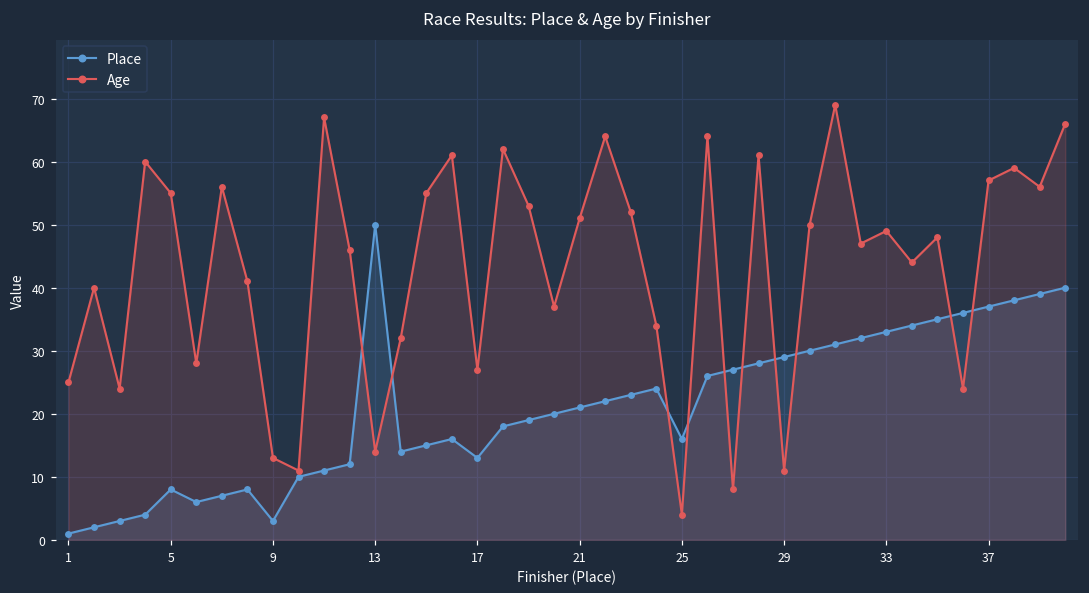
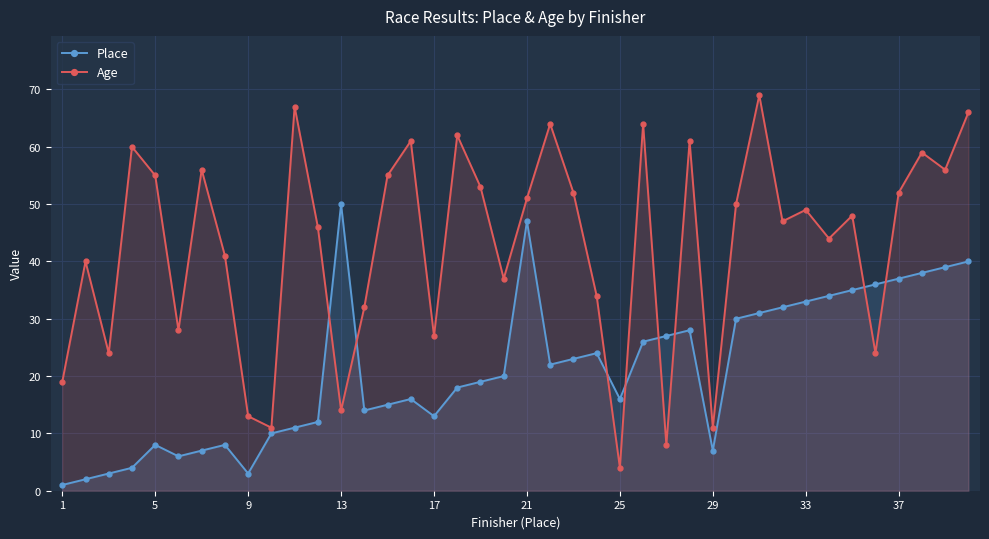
  {
    "Place": {
      "1": 1,
      "5": 8,
      "9": 3,
      "13": 50,
      "17": 13,
-     "21": 21,
+     "21": 47,
      "25": 16,
-     "29": 29,
+     "29": 7,
      "33": 33,
      "37": 37
    },
    "Age": {
-     "1": 25,
+     "1": 19,
      "5": 55,
      "9": 13,
      "13": 14,
      "17": 27,
      "21": 51,
      "25": 4,
      "29": 11,
      "33": 49,
-     "37": 57
+     "37": 52
    }
  }
